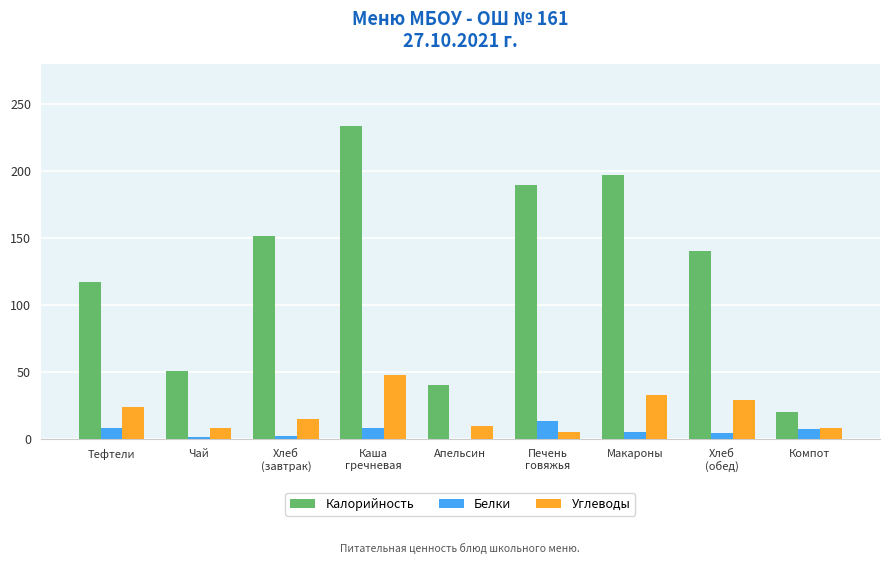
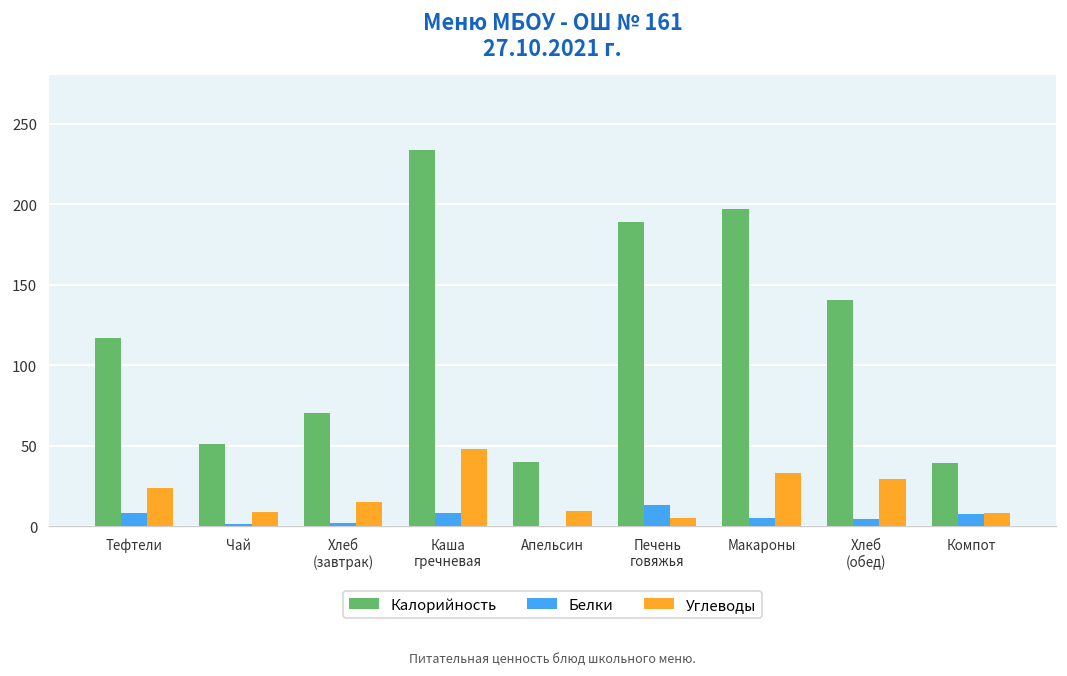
  {
    "Калорийность": {
      "Тефтели": 117,
      "Чай": 51,
-     "Хлеб (завтрак)": 152,
+     "Хлеб (завтрак)": 70,
      "Каша гречневая": 234,
      "Апельсин": 40,
      "Печень говяжья": 189,
      "Макароны": 197,
      "Хлеб (обед)": 141,
-     "Компот": 20
+     "Компот": 40
    },
    "Белки": {
      "Тефтели": 8,
      "Хлеб (завтрак)": 2,
      "Каша гречневая": 8,
      "Печень говяжья": 13,
      "Макароны": 5,
      "Хлеб (обед)": 5,
      "Компот": 8
    },
    "Углеводы": {
      "Тефтели": 24,
      "Чай": 9,
      "Хлеб (завтрак)": 15,
      "Каша гречневая": 48,
      "Апельсин": 10,
      "Печень говяжья": 5,
      "Макароны": 33,
      "Хлеб (обед)": 30,
      "Компот": 8
    }
  }
